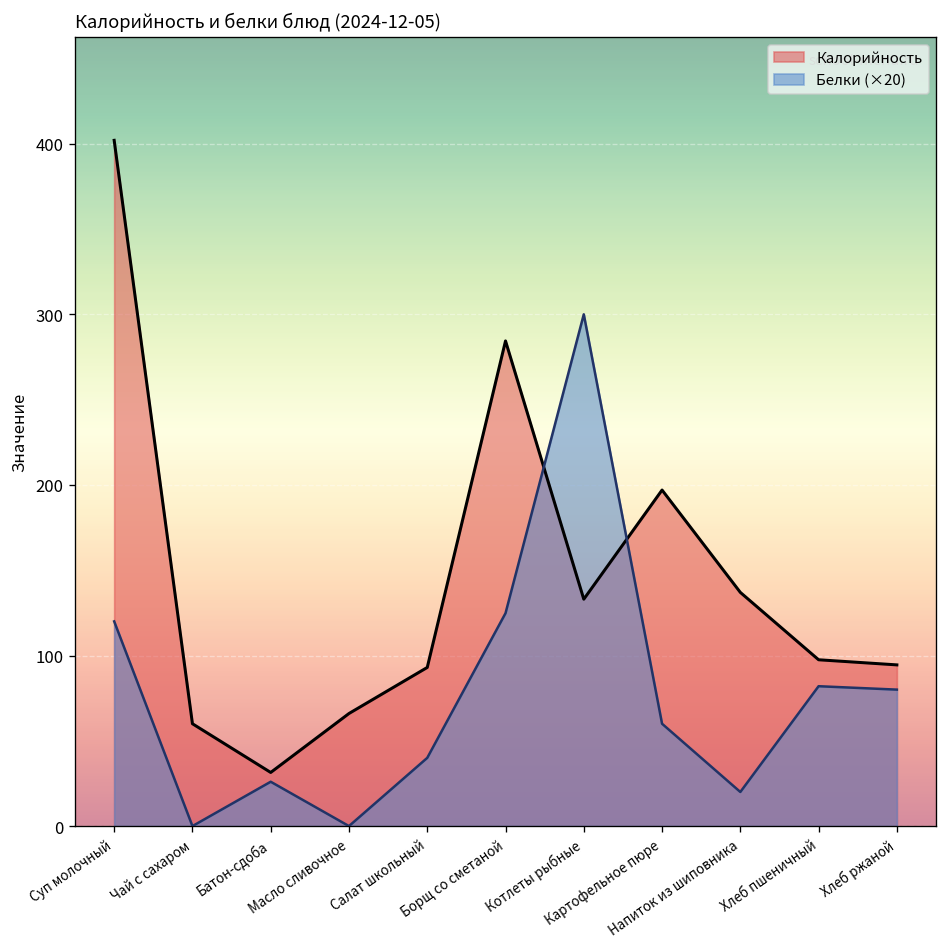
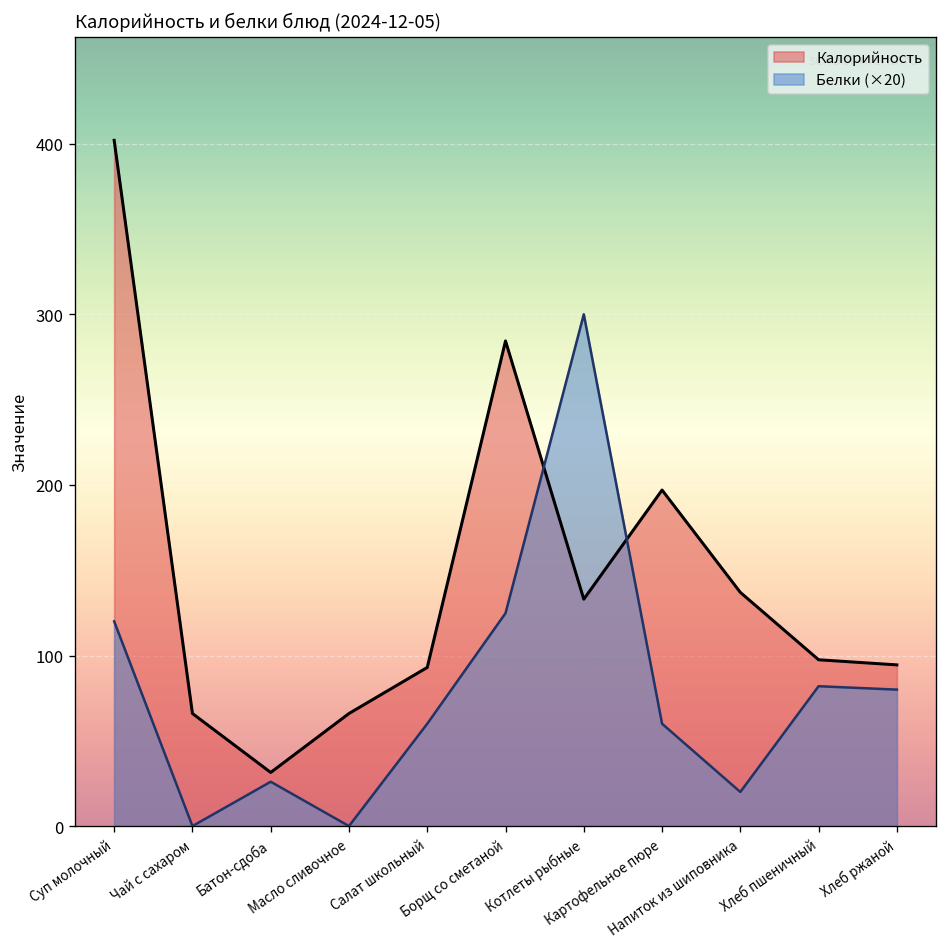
  {
    "Калорийность": {
      "Суп молочный": 402,
-     "Чай с сахаром": 60,
+     "Чай с сахаром": 66,
      "Батон-сдоба": 31,
      "Масло сливочное": 66,
      "Салат школьный": 93,
      "Борщ со сметаной": 284,
      "Котлеты рыбные": 133,
      "Картофельное пюре": 197,
      "Напиток из шиповника": 137,
      "Хлеб пшеничный": 98,
      "Хлеб ржаной": 95
    },
    "Белки (×20)": {
      "Суп молочный": 120,
      "Чай с сахаром": 0,
      "Батон-сдоба": 26,
      "Масло сливочное": 0,
-     "Салат школьный": 40,
+     "Салат школьный": 60,
      "Борщ со сметаной": 125,
      "Котлеты рыбные": 300,
      "Картофельное пюре": 60,
      "Напиток из шиповника": 20,
      "Хлеб пшеничный": 82,
      "Хлеб ржаной": 80
    }
  }
